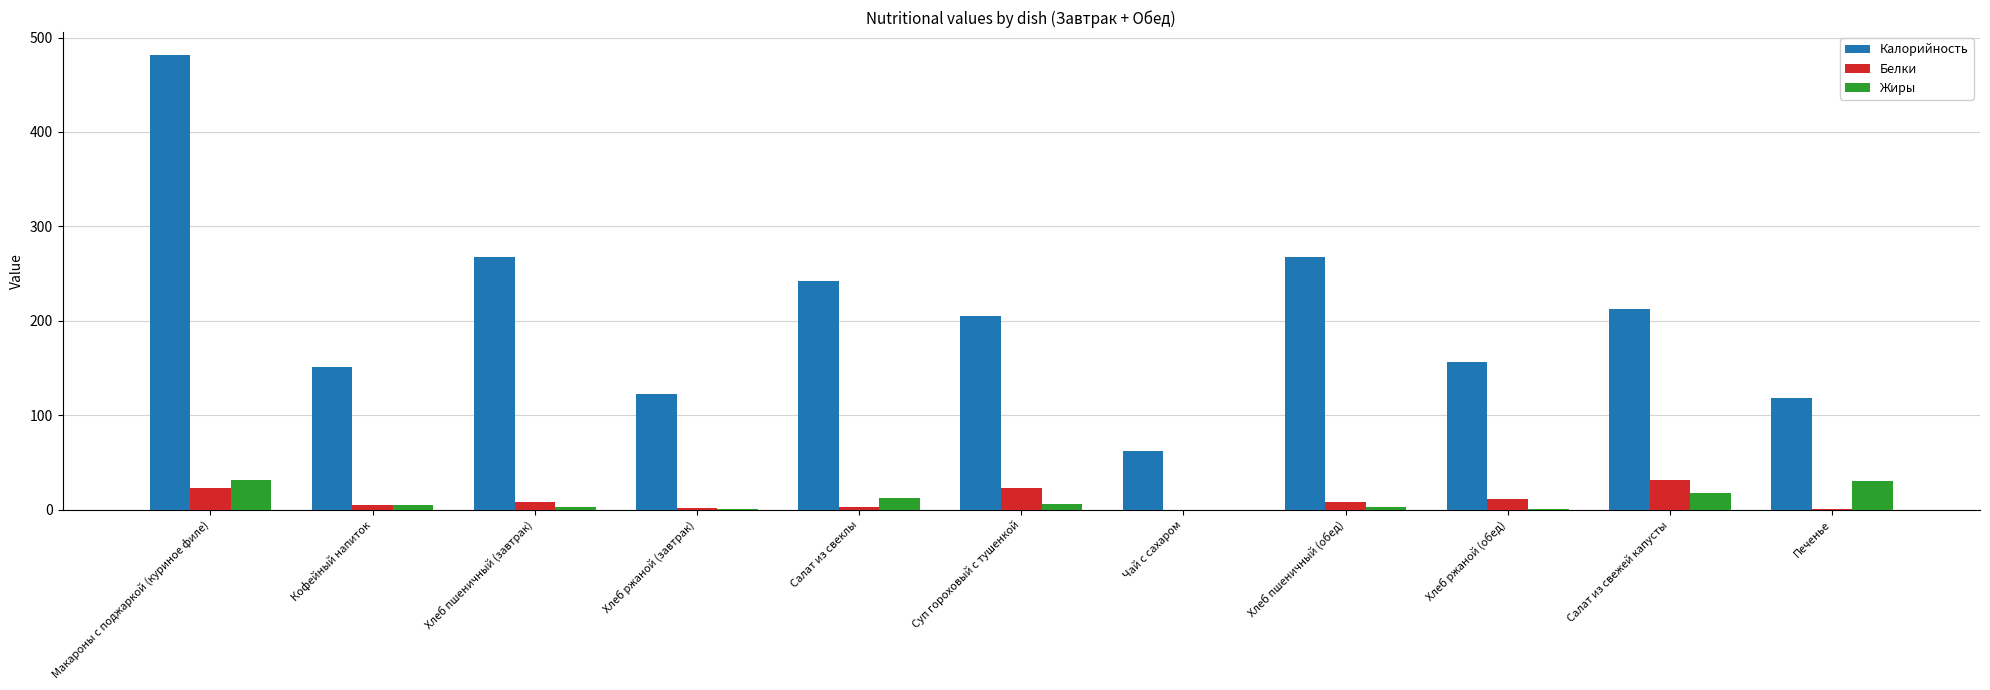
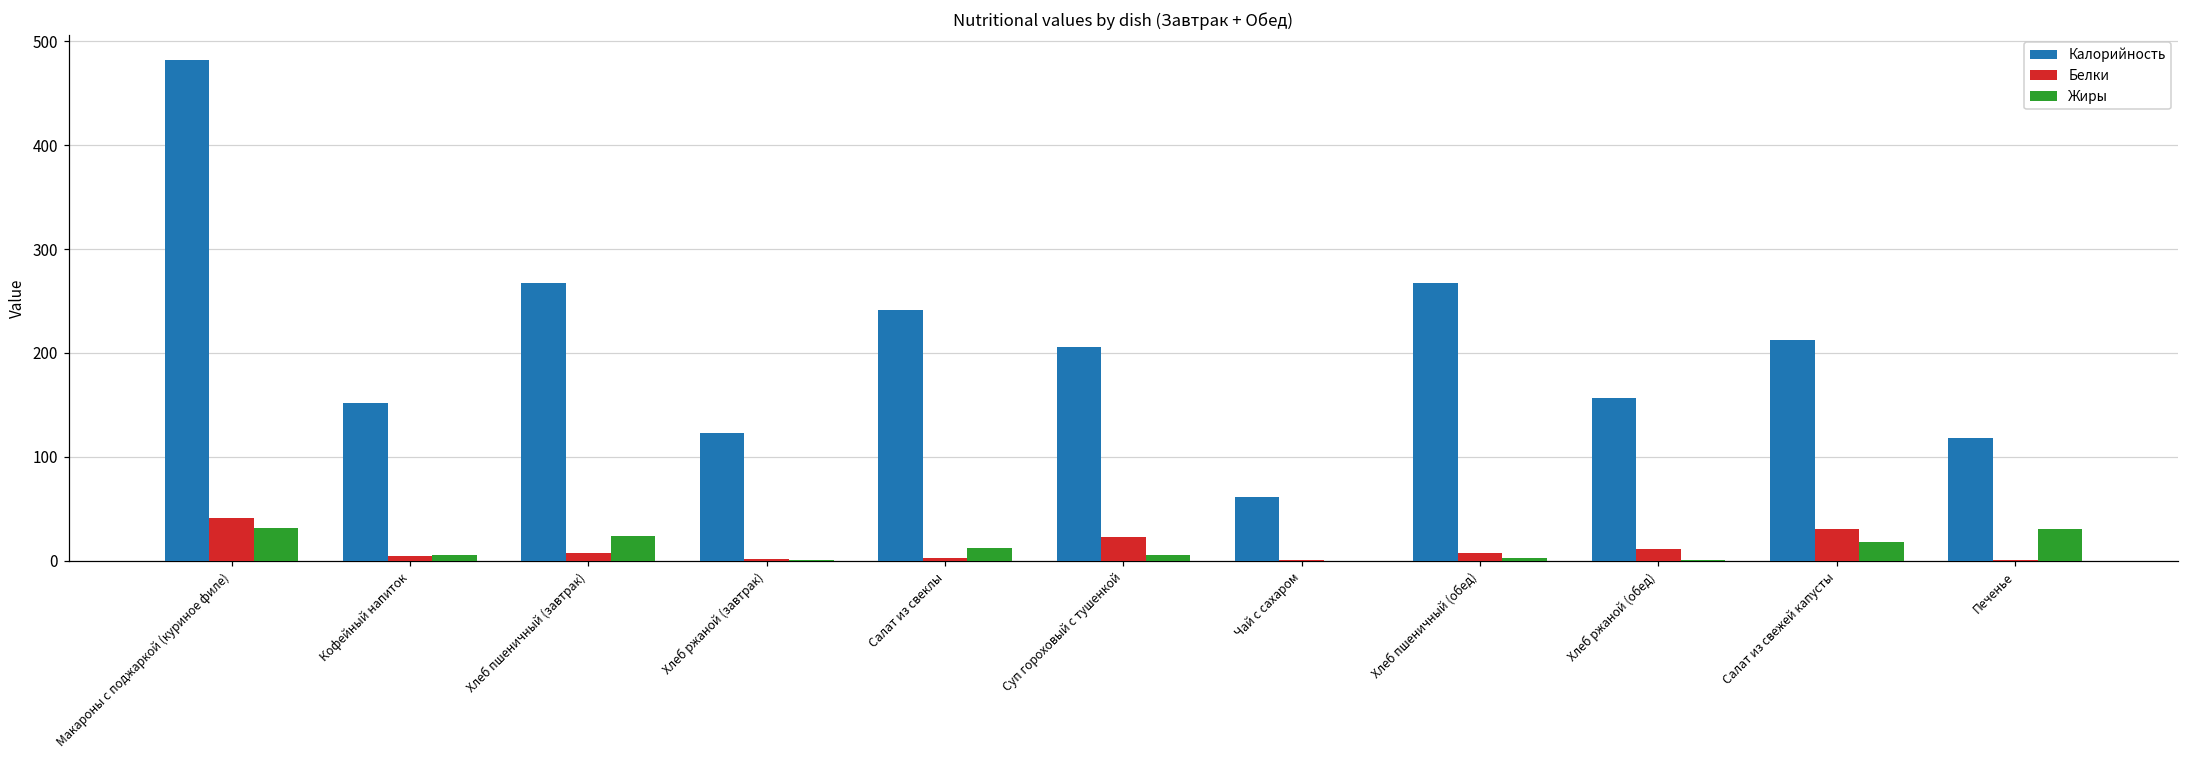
  {
    "Калорийность": {
      "Макароны с поджаркой (куриное филе)": 480,
      "Кофейный напиток": 150,
      "Хлеб пшеничный (завтрак)": 270,
      "Хлеб ржаной (завтрак)": 120,
      "Салат из свеклы": 240,
      "Суп гороховый с тушенкой": 210,
      "Чай с сахаром": 60,
      "Хлеб пшеничный (обед)": 270,
      "Хлеб ржаной (обед)": 160,
      "Салат из свежей капусты": 210,
      "Печенье": 120
    },
    "Белки": {
-     "Макароны с поджаркой (куриное филе)": 20,
+     "Макароны с поджаркой (куриное филе)": 40,
      "Кофейный напиток": 0,
      "Хлеб пшеничный (завтрак)": 10,
      "Салат из свеклы": 0,
      "Суп гороховый с тушенкой": 20,
      "Хлеб пшеничный (обед)": 10,
      "Хлеб ржаной (обед)": 10,
      "Салат из свежей капусты": 30
    },
    "Жиры": {
      "Макароны с поджаркой (куриное филе)": 30,
      "Кофейный напиток": 10,
-     "Хлеб пшеничный (завтрак)": 0,
+     "Хлеб пшеничный (завтрак)": 20,
      "Салат из свеклы": 10,
      "Суп гороховый с тушенкой": 10,
      "Хлеб пшеничный (обед)": 0,
      "Салат из свежей капусты": 20,
      "Печенье": 30
    }
  }
